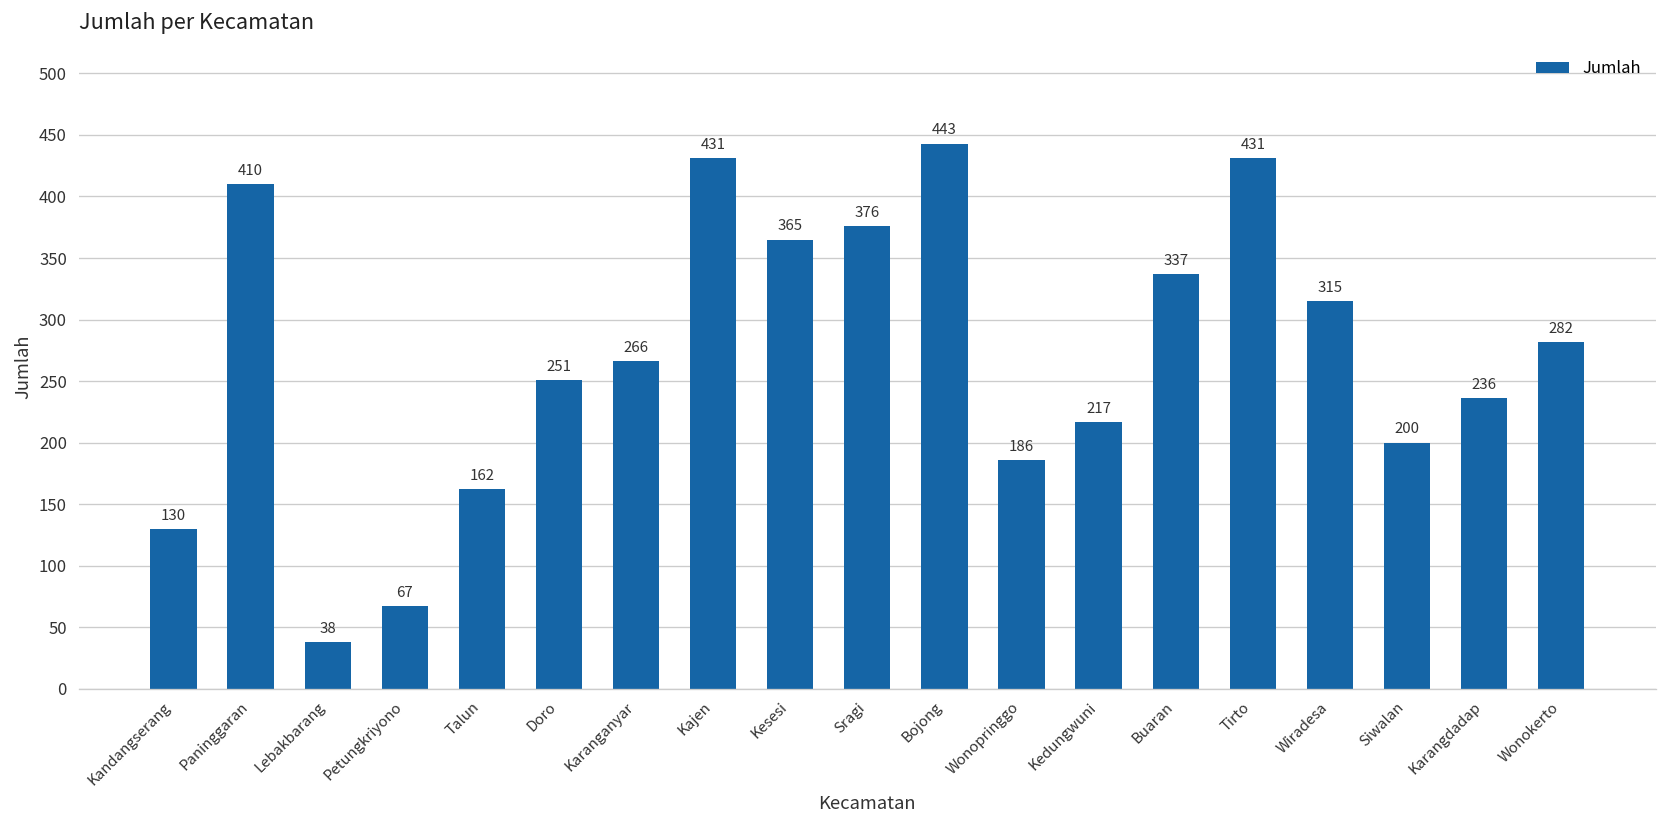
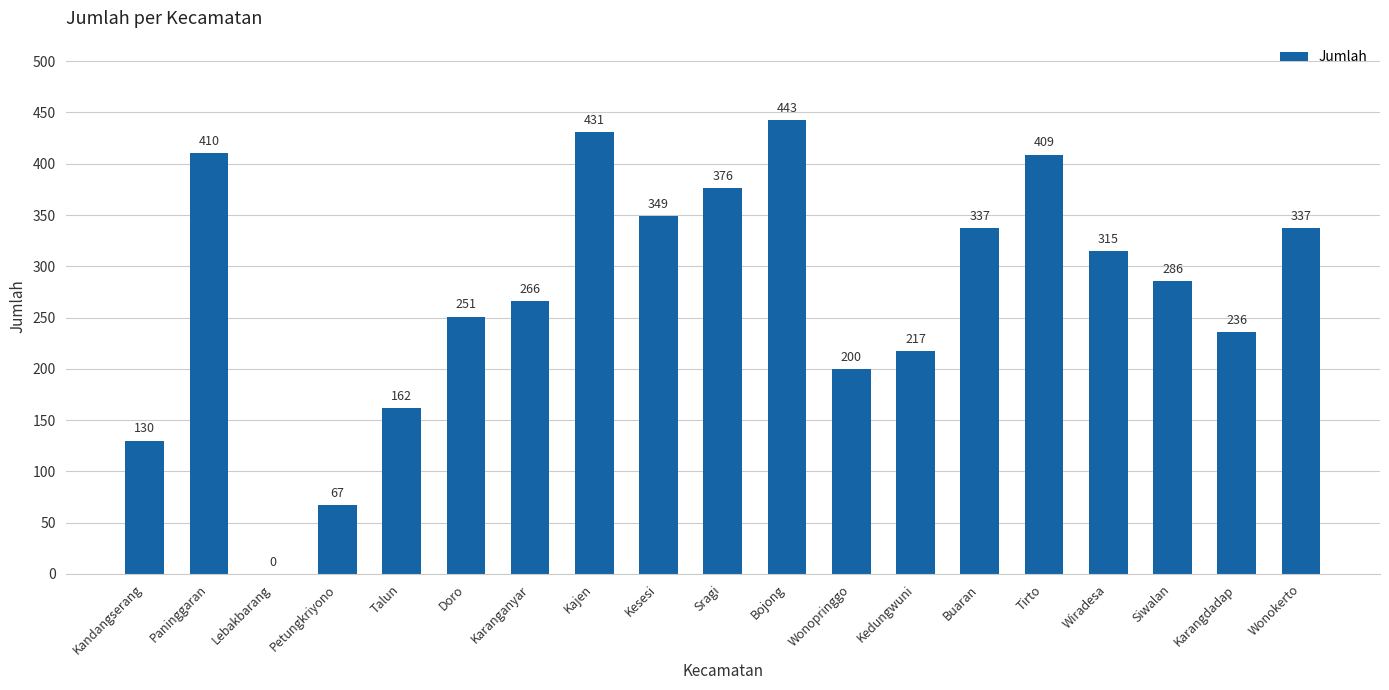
  {
    "Kandangserang": 130,
    "Paninggaran": 410,
-   "Lebakbarang": 38,
+   "Lebakbarang": 0,
    "Petungkriyono": 67,
    "Talun": 162,
    "Doro": 251,
    "Karanganyar": 266,
    "Kajen": 431,
-   "Kesesi": 365,
+   "Kesesi": 349,
    "Sragi": 376,
    "Bojong": 443,
-   "Wonopringgo": 186,
+   "Wonopringgo": 200,
    "Kedungwuni": 217,
    "Buaran": 337,
-   "Tirto": 431,
+   "Tirto": 409,
    "Wiradesa": 315,
-   "Siwalan": 200,
+   "Siwalan": 286,
    "Karangdadap": 236,
-   "Wonokerto": 282
+   "Wonokerto": 337
  }
